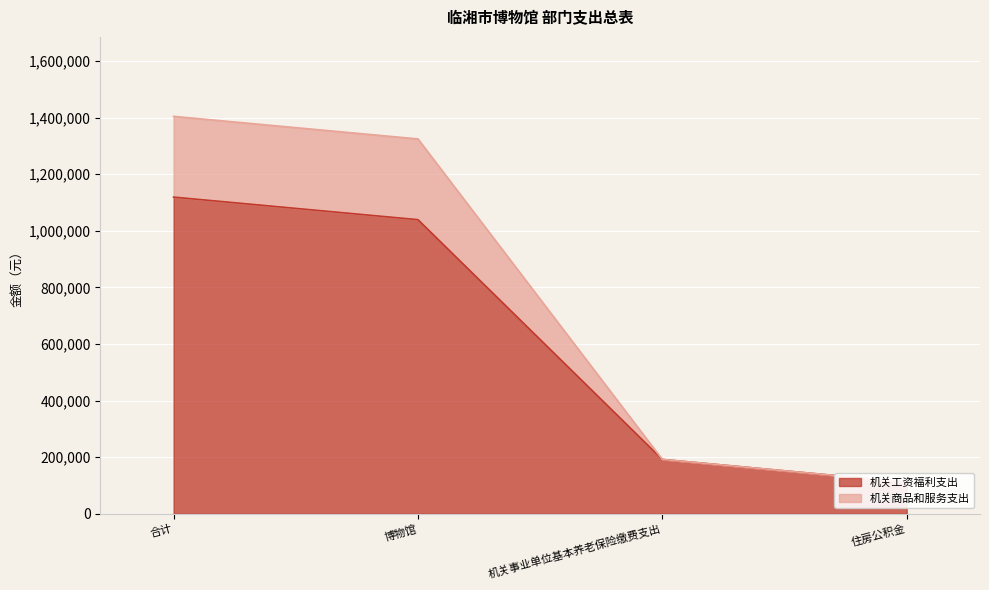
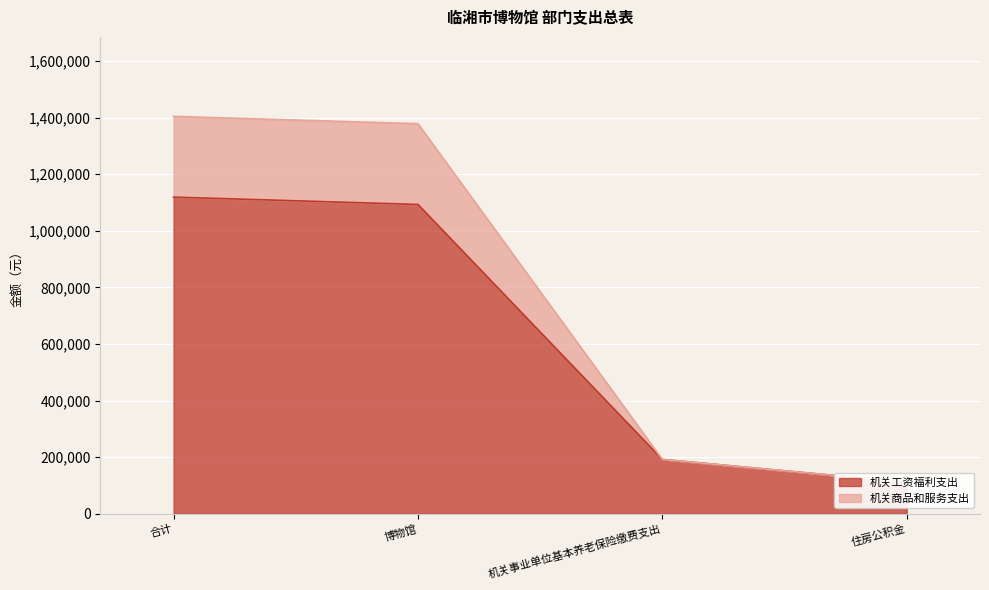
  {
    "机关工资福利支出": {
      "合计": "1,120,000",
-     "博物馆": "1,040,000"
+     "博物馆": "1,090,000"
    },
    "机关商品和服务支出": {
      "合计": "290,000",
      "博物馆": "290,000"
    }
  }
